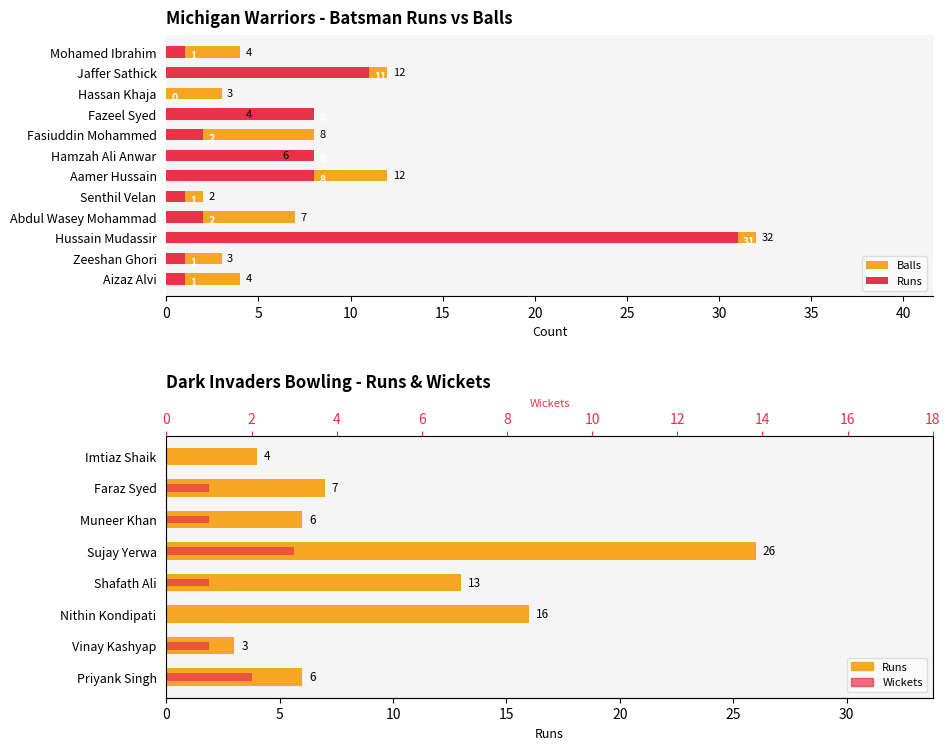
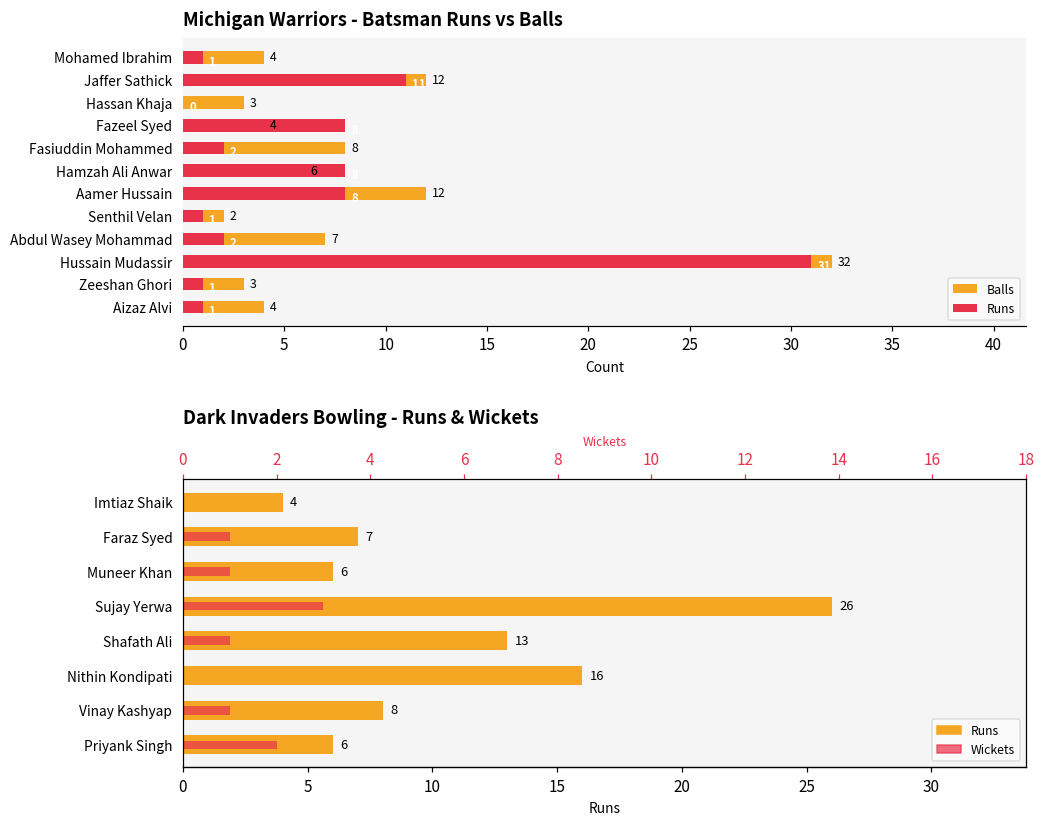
  {
    "Michigan Warriors - Batsman Runs vs Balls": {
      "Balls": {
        "Mohamed Ibrahim": 4,
        "Jaffer Sathick": 12,
        "Hassan Khaja": 3,
        "Fasiuddin Mohammed": 8,
        "Aamer Hussain": 12,
        "Senthil Velan": 2,
        "Abdul Wasey Mohammad": 7,
        "Hussain Mudassir": 32,
        "Zeeshan Ghori": 3,
        "Aizaz Alvi": 4
      }
    },
    "Dark Invaders Bowling - Runs & Wickets": {
      "Runs": {
        "Imtiaz Shaik": 4,
        "Faraz Syed": 7,
        "Muneer Khan": 6,
        "Sujay Yerwa": 26,
        "Shafath Ali": 13,
        "Nithin Kondipati": 16,
-       "Vinay Kashyap": 3,
+       "Vinay Kashyap": 8,
        "Priyank Singh": 6
      }
    }
  }
